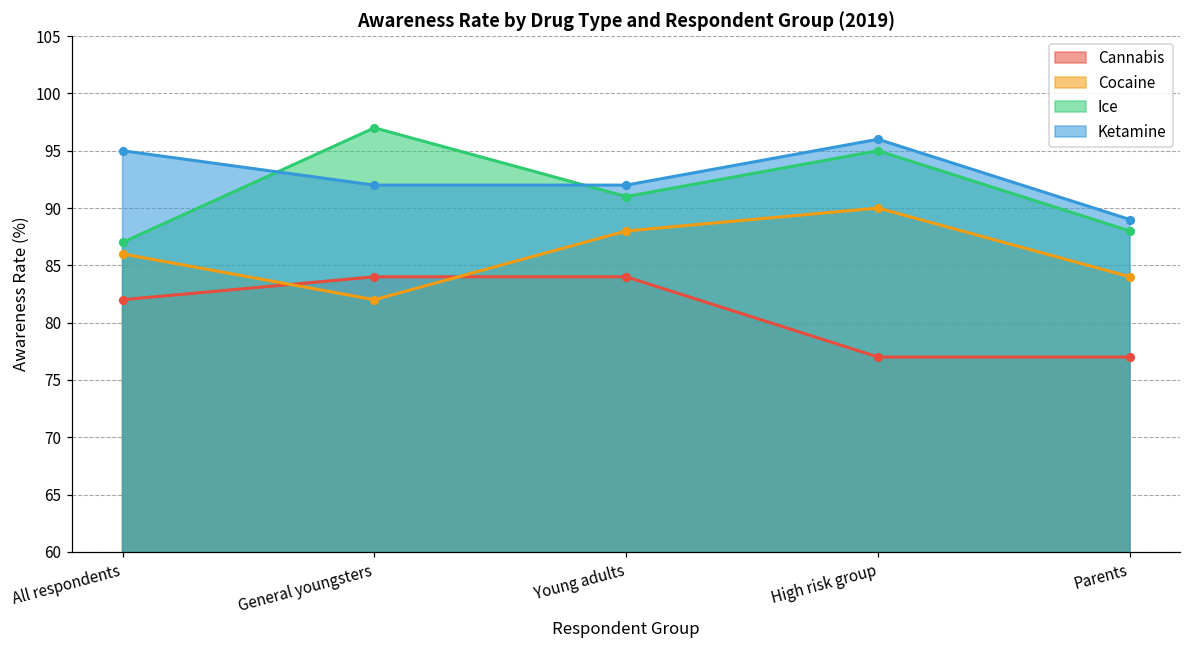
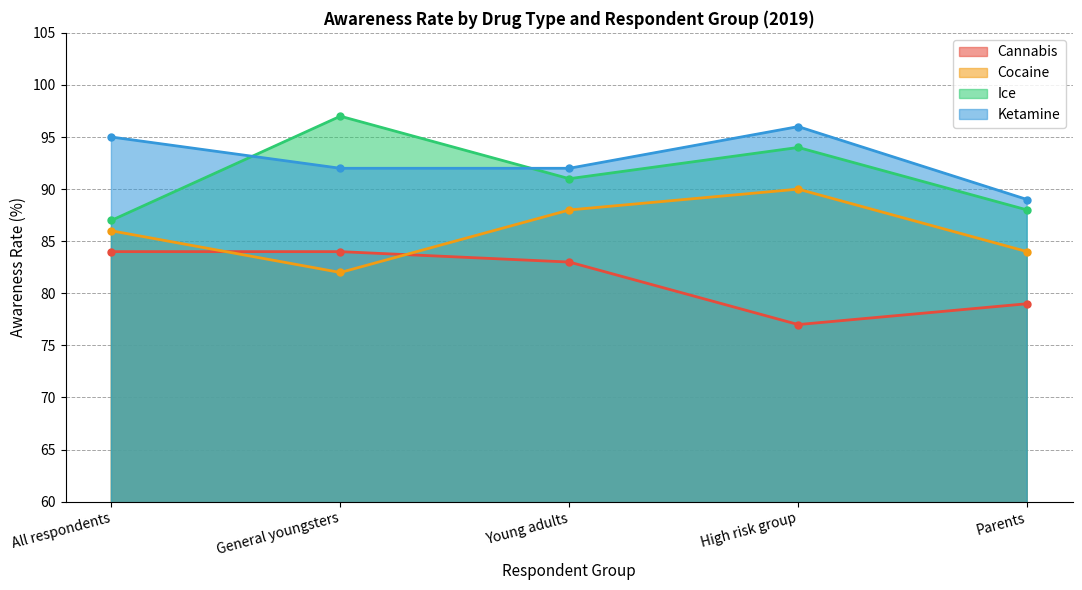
  {
    "Cannabis": {
-     "All respondents": 82,
+     "All respondents": 84,
      "General youngsters": 84,
-     "Young adults": 84,
+     "Young adults": 83,
      "High risk group": 77,
-     "Parents": 77
+     "Parents": 79
    },
    "Cocaine": {
      "All respondents": 86,
      "General youngsters": 82,
      "Young adults": 88,
      "High risk group": 90,
      "Parents": 84
    },
    "Ice": {
      "All respondents": 87,
      "General youngsters": 97,
      "Young adults": 91,
-     "High risk group": 95,
+     "High risk group": 94,
      "Parents": 88
    },
    "Ketamine": {
      "All respondents": 95,
      "General youngsters": 92,
      "Young adults": 92,
      "High risk group": 96,
      "Parents": 89
    }
  }
